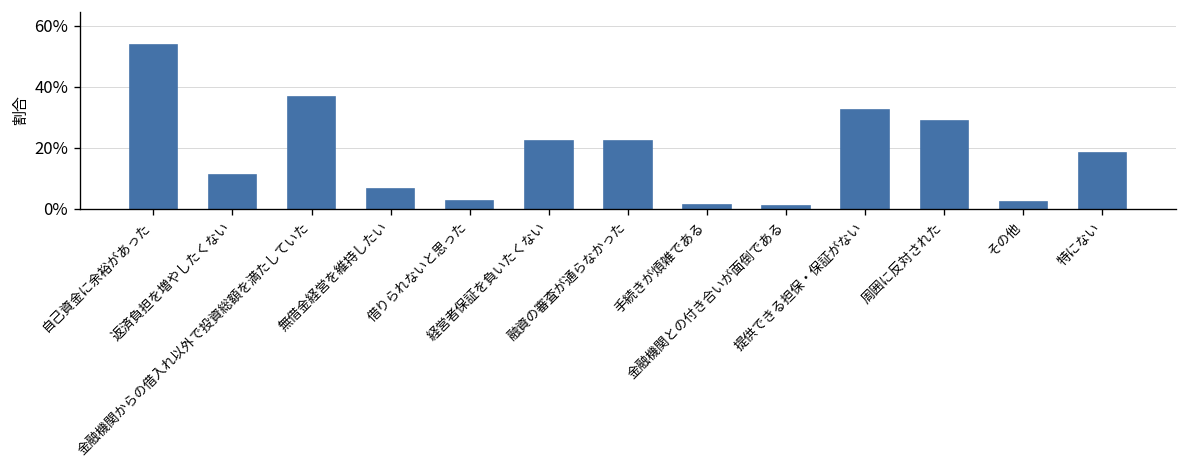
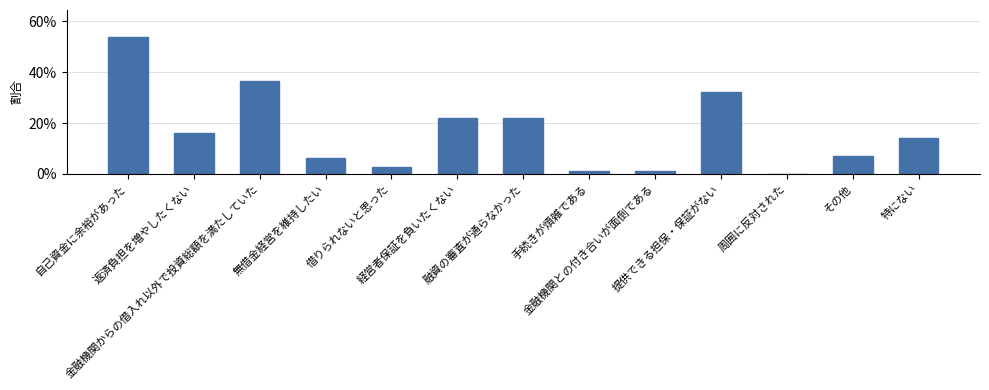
  {
    "自己資金に余裕があった": "54%",
-   "返済負担を増やしたくない": "11%",
+   "返済負担を増やしたくない": "16%",
    "金融機関からの借入れ以外で投資総額を満たしていた": "37%",
    "無借金経営を維持したい": "6%",
    "借りられないと思った": "3%",
    "経営者保証を負いたくない": "22%",
    "融資の審査が通らなかった": "22%",
    "手続きが煩雑である": "1%",
    "金融機関との付き合いが面倒である": "1%",
    "提供できる担保・保証がない": "32%",
-   "周囲に反対された": "29%",
-   "その他": "2%",
-   "特にない": "18%"
+   "周囲に反対された": "0%",
+   "その他": "7%",
+   "特にない": "14%"
  }
